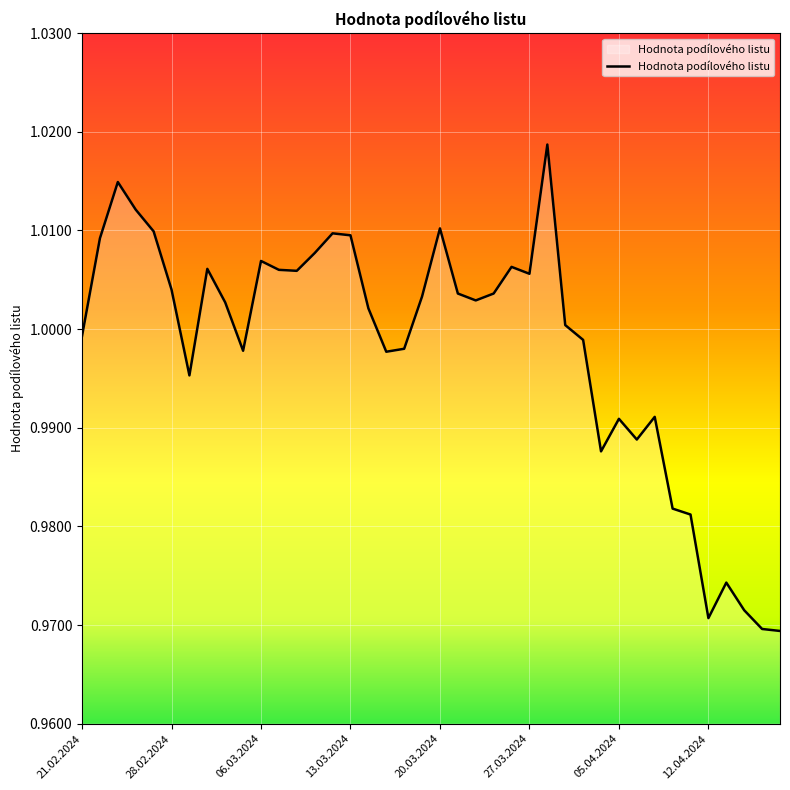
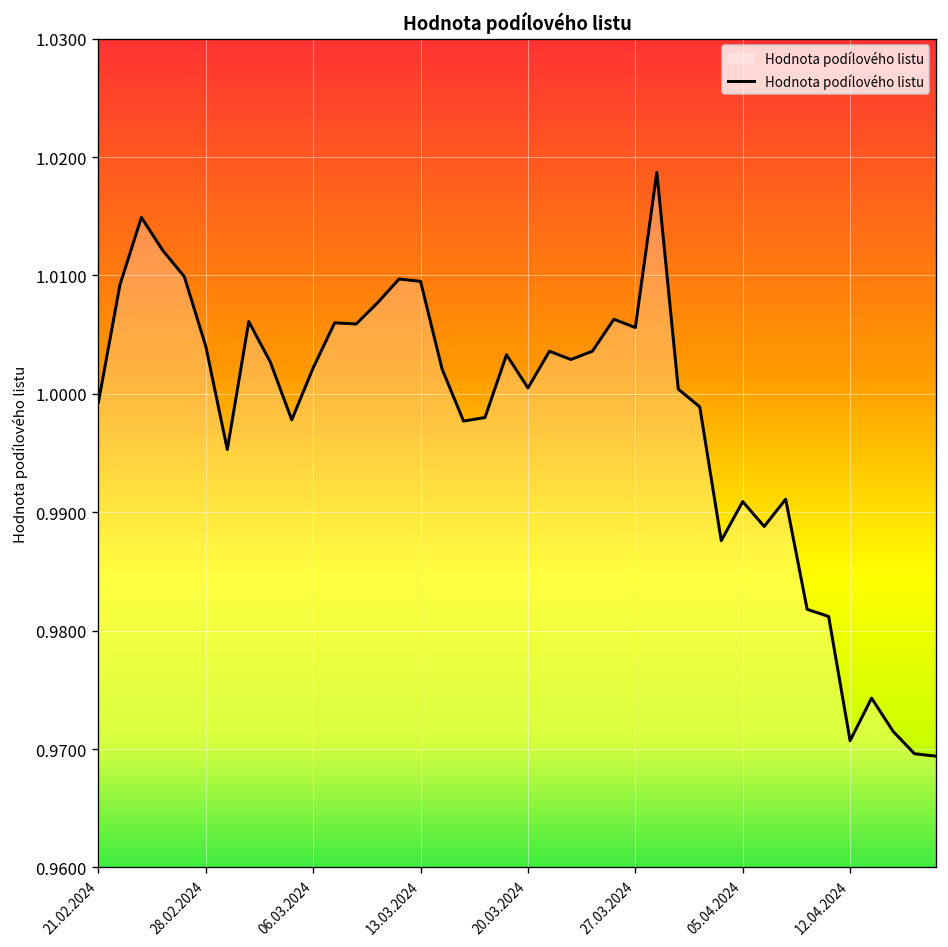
  {
    "21.02.2024": 0.999,
    "28.02.2024": 1.004,
-   "06.03.2024": 1.007,
+   "06.03.2024": 1.002,
    "13.03.2024": 1.010,
-   "20.03.2024": 1.010,
+   "20.03.2024": 1.001,
    "27.03.2024": 1.006,
    "05.04.2024": 0.991,
    "12.04.2024": 0.971
  }
